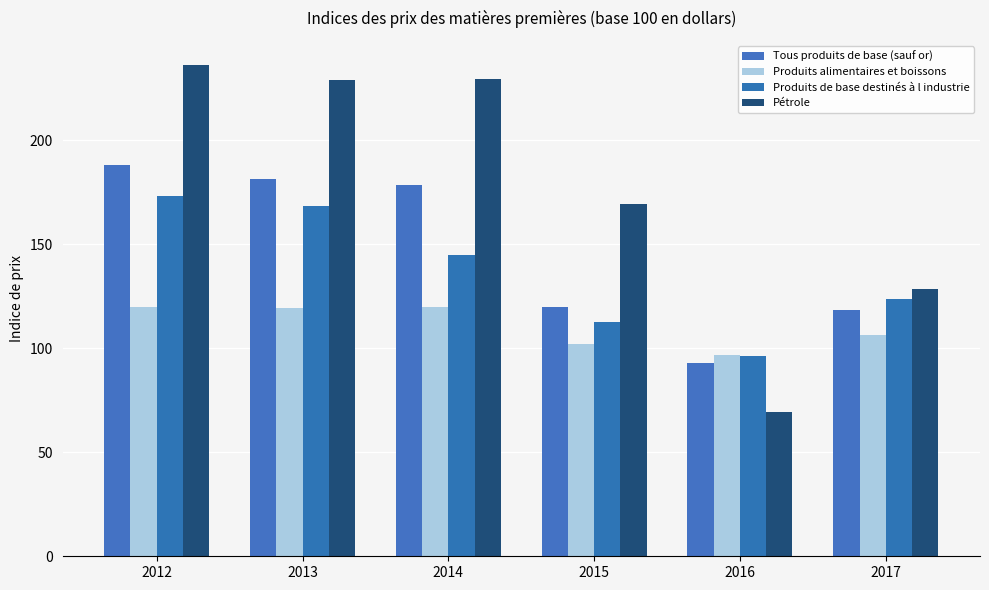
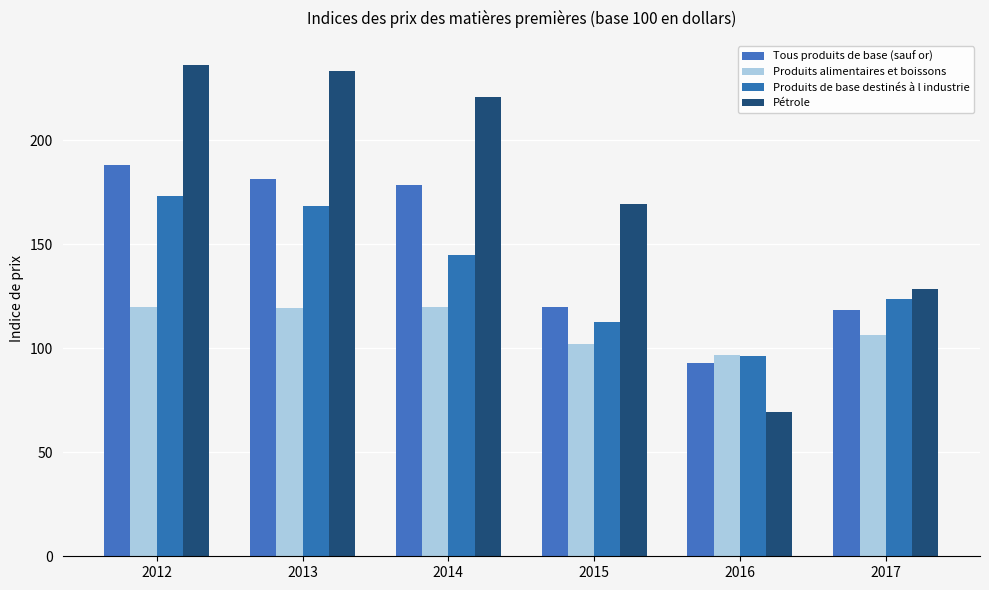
  {
    "Produits alimentaires et boissons": {
      "2012": 120,
      "2013": 119,
      "2014": 120,
      "2015": 102,
      "2016": 97,
      "2017": 106
    },
    "Pétrole": {
      "2012": 236,
-     "2013": 229,
-     "2014": 230,
+     "2013": 233,
+     "2014": 221,
      "2015": 170,
      "2016": 69,
      "2017": 129
    }
  }
